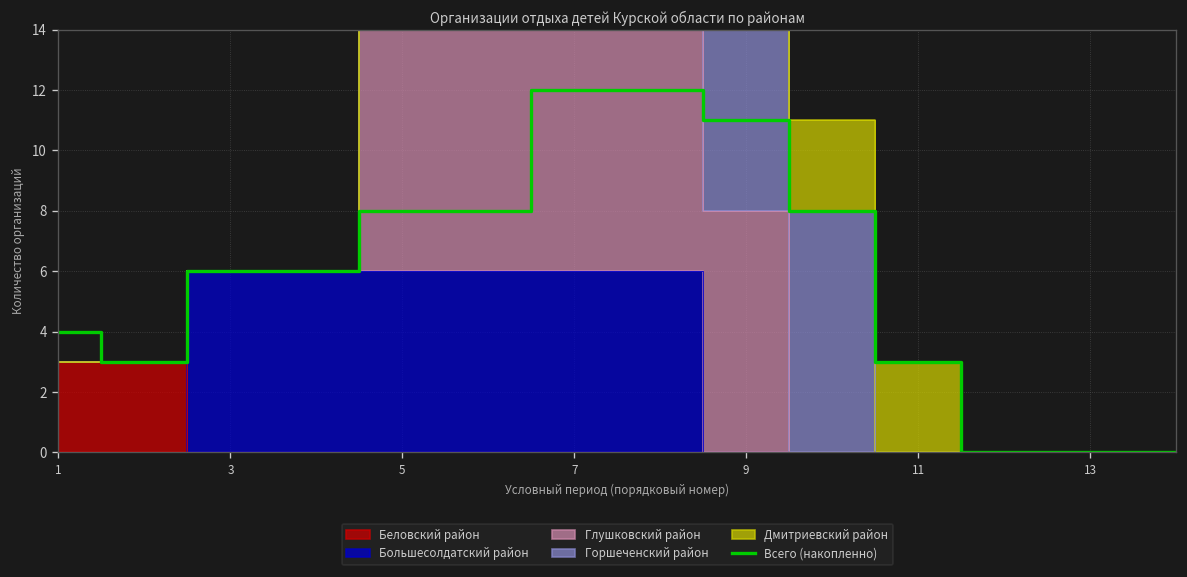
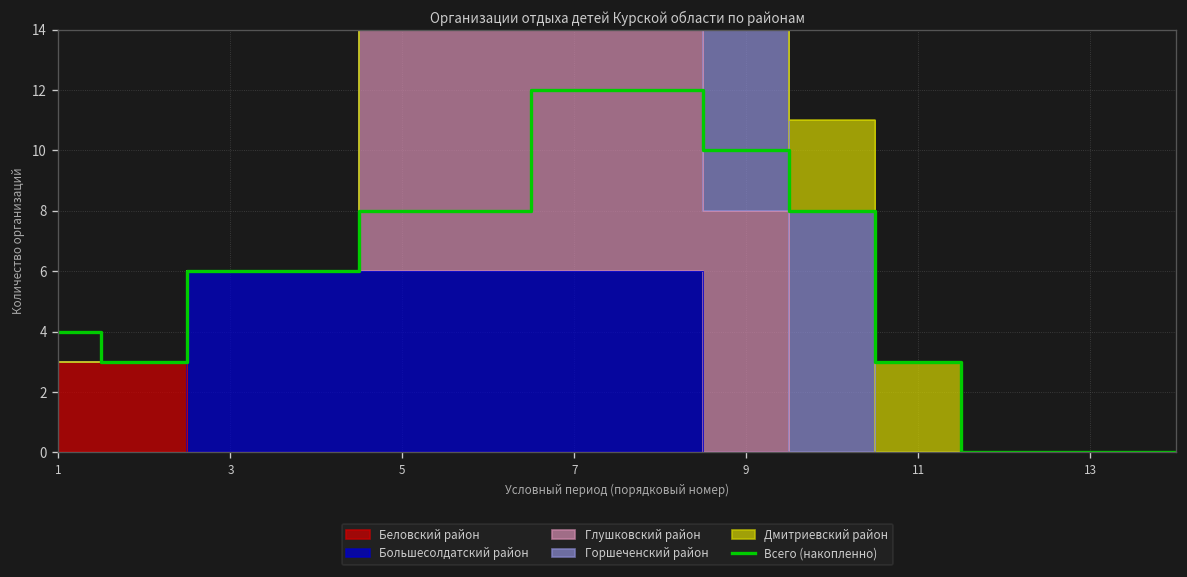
  {
    "Всего (накопленно)": {
      "1": 4,
      "5": 8,
      "7": 12,
-     "9": 11
+     "9": 10
    }
  }
